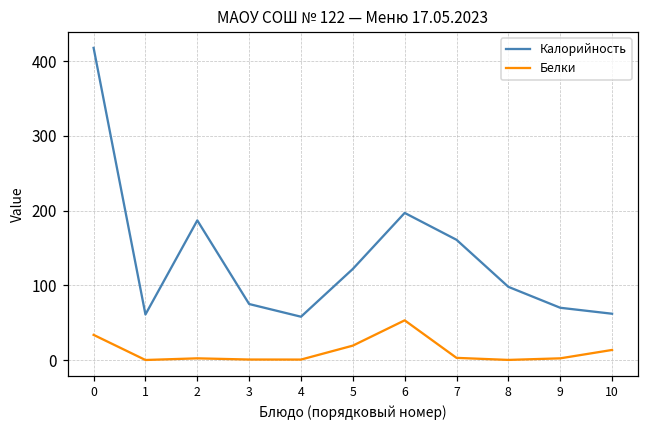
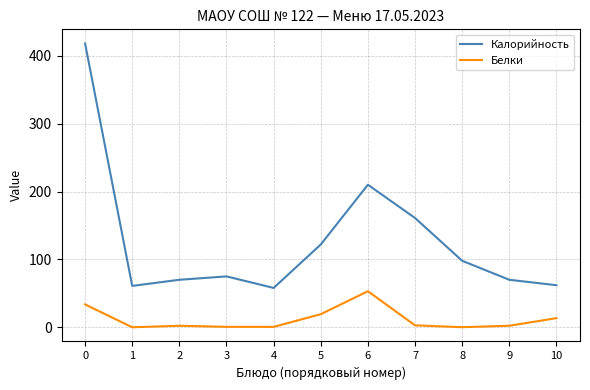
  {
    "Калорийность": {
      "0": 420,
      "1": 60,
-     "2": 190,
+     "2": 70,
      "3": 80,
      "4": 60,
      "5": 120,
-     "6": 200,
+     "6": 210,
      "7": 160,
      "8": 100,
      "9": 70,
      "10": 60
    },
    "Белки": {
      "0": 30,
      "1": 0,
      "2": 0,
      "3": 0,
      "4": 0,
      "5": 20,
      "6": 50,
      "7": 0,
      "8": 0,
      "9": 0,
      "10": 10
    }
  }
